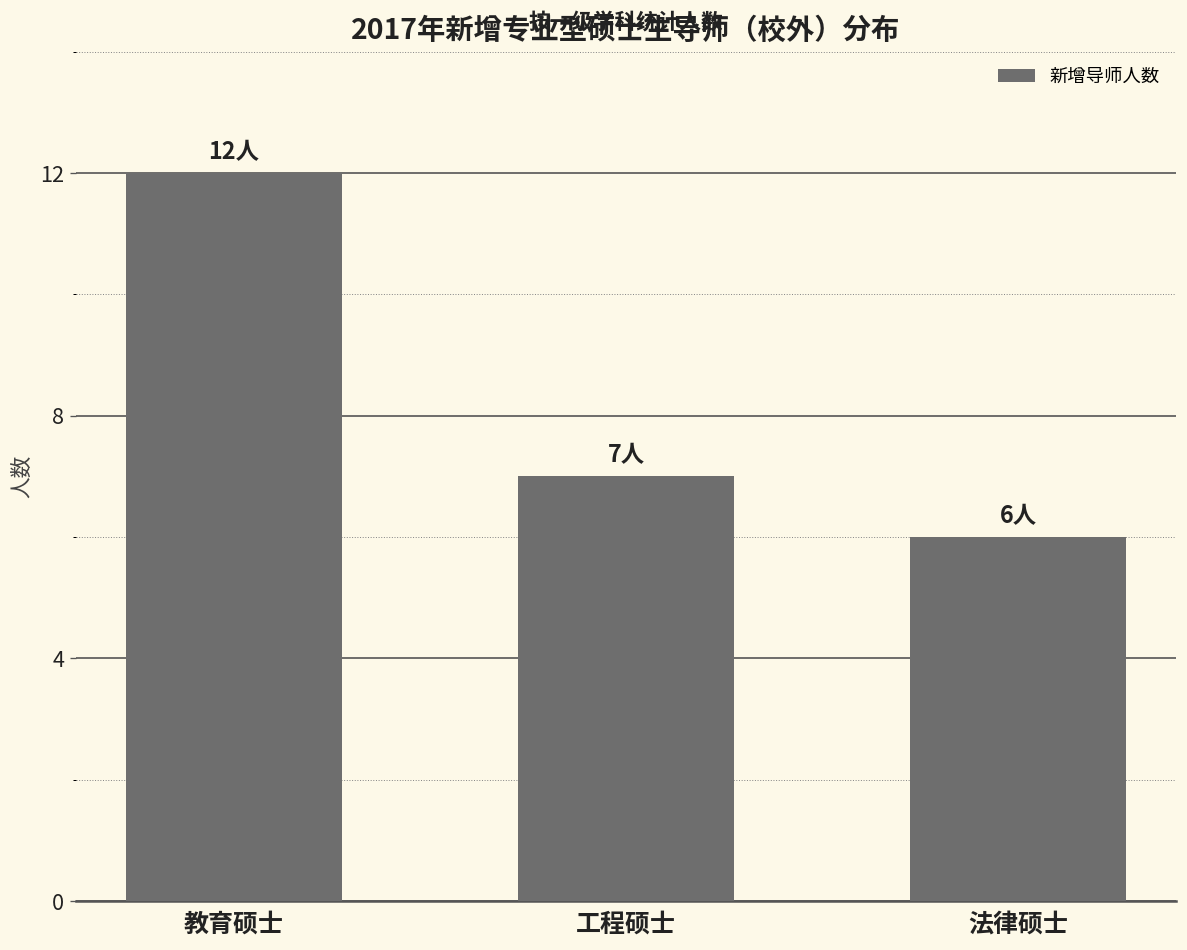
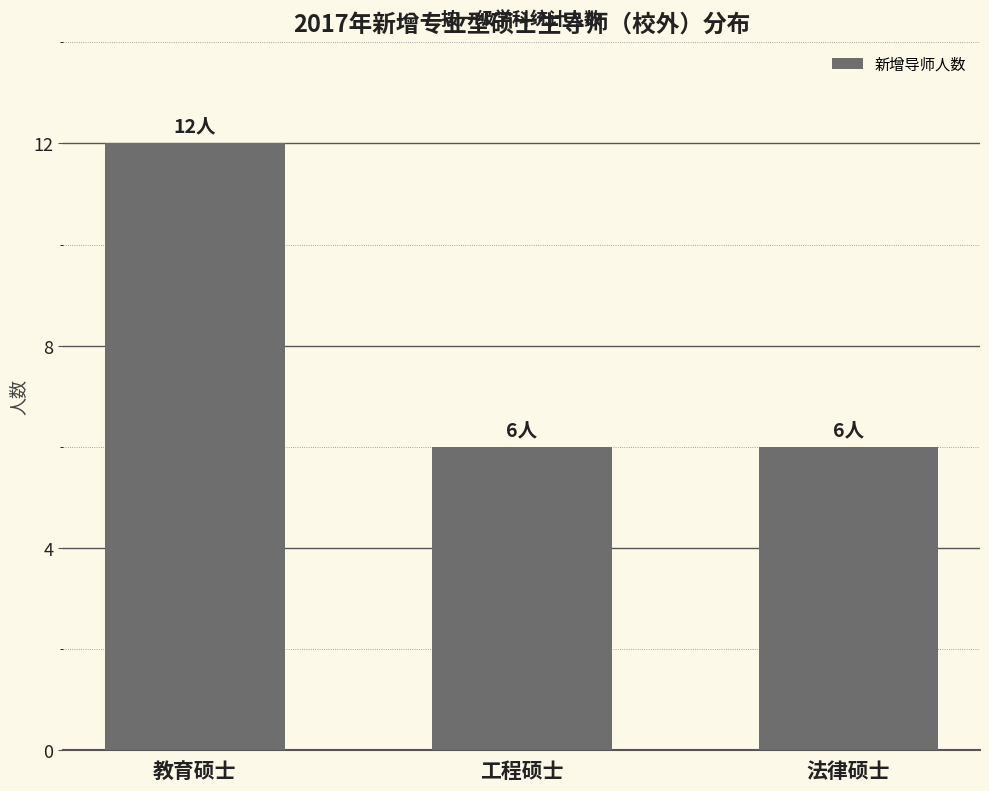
  {
    "教育硕士": "12人",
-   "工程硕士": "7人",
+   "工程硕士": "6人",
    "法律硕士": "6人"
  }
